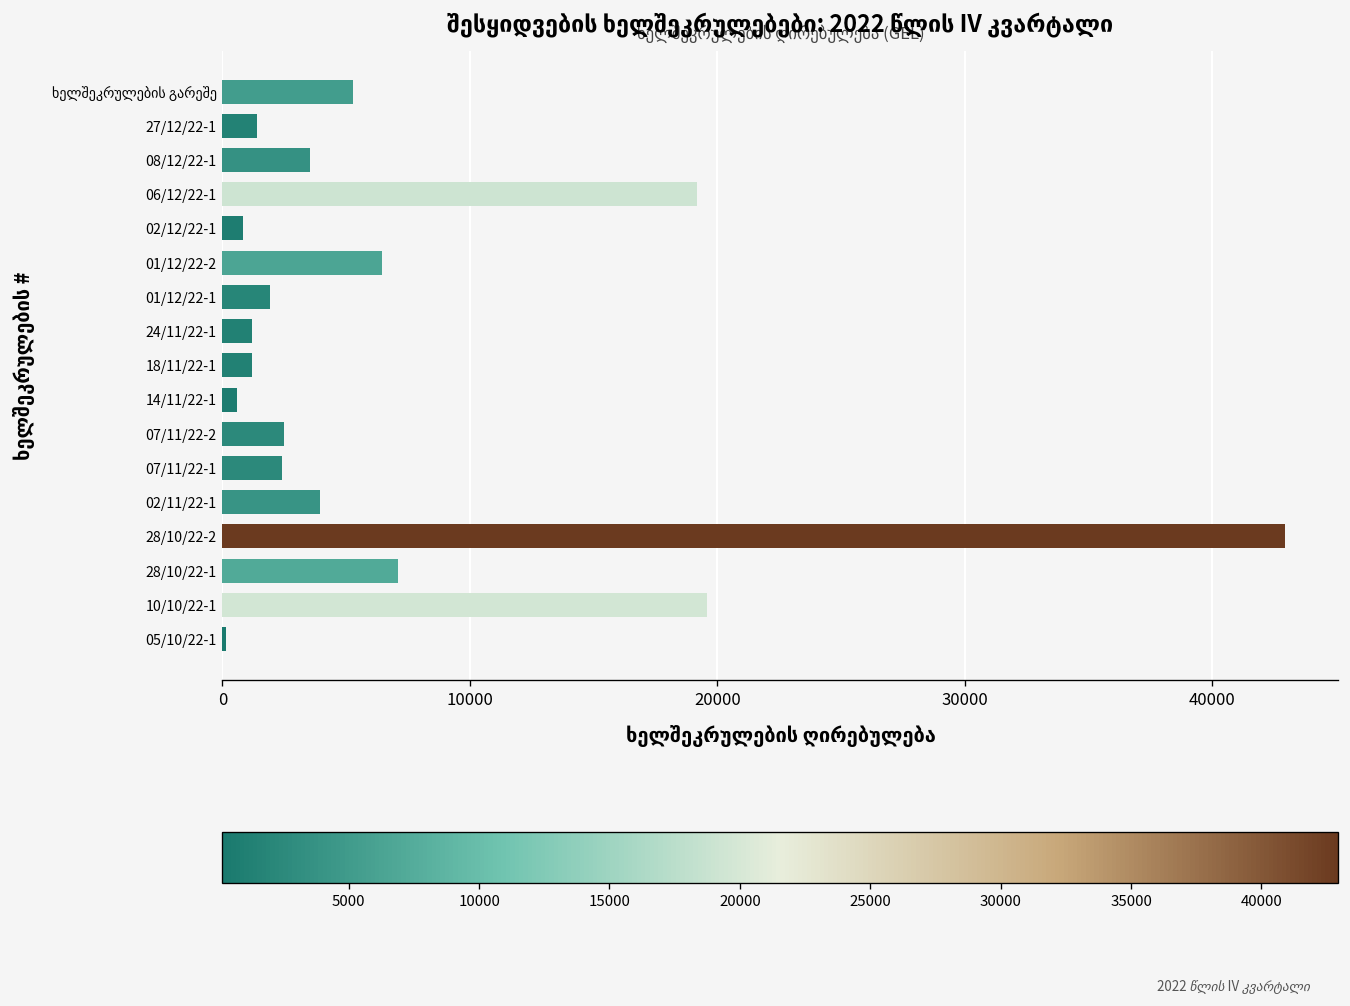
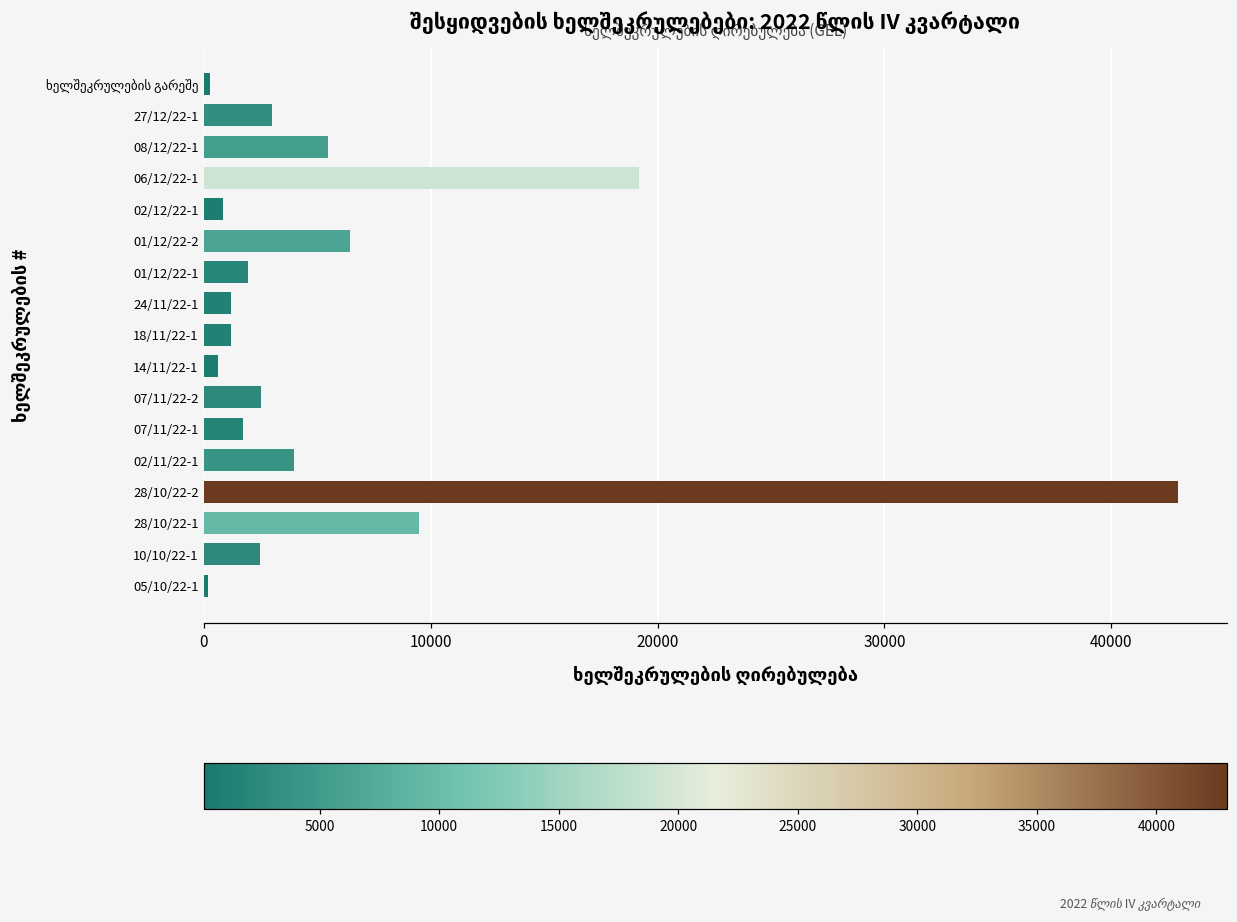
  {
-   "ხელშეკრულების გარეშე": 5300,
-   "27/12/22-1": 1400,
-   "08/12/22-1": 3500,
+   "ხელშეკრულების გარეშე": 300,
+   "27/12/22-1": 3000,
+   "08/12/22-1": 5500,
    "06/12/22-1": 19200,
    "02/12/22-1": 800,
    "01/12/22-2": 6500,
    "01/12/22-1": 1900,
    "24/11/22-1": 1200,
    "18/11/22-1": 1200,
    "14/11/22-1": 600,
    "07/11/22-2": 2500,
-   "07/11/22-1": 2400,
+   "07/11/22-1": 1700,
    "02/11/22-1": 4000,
    "28/10/22-2": 43000,
-   "28/10/22-1": 7100,
-   "10/10/22-1": 19600,
+   "28/10/22-1": 9500,
+   "10/10/22-1": 2500,
    "05/10/22-1": 200
  }
